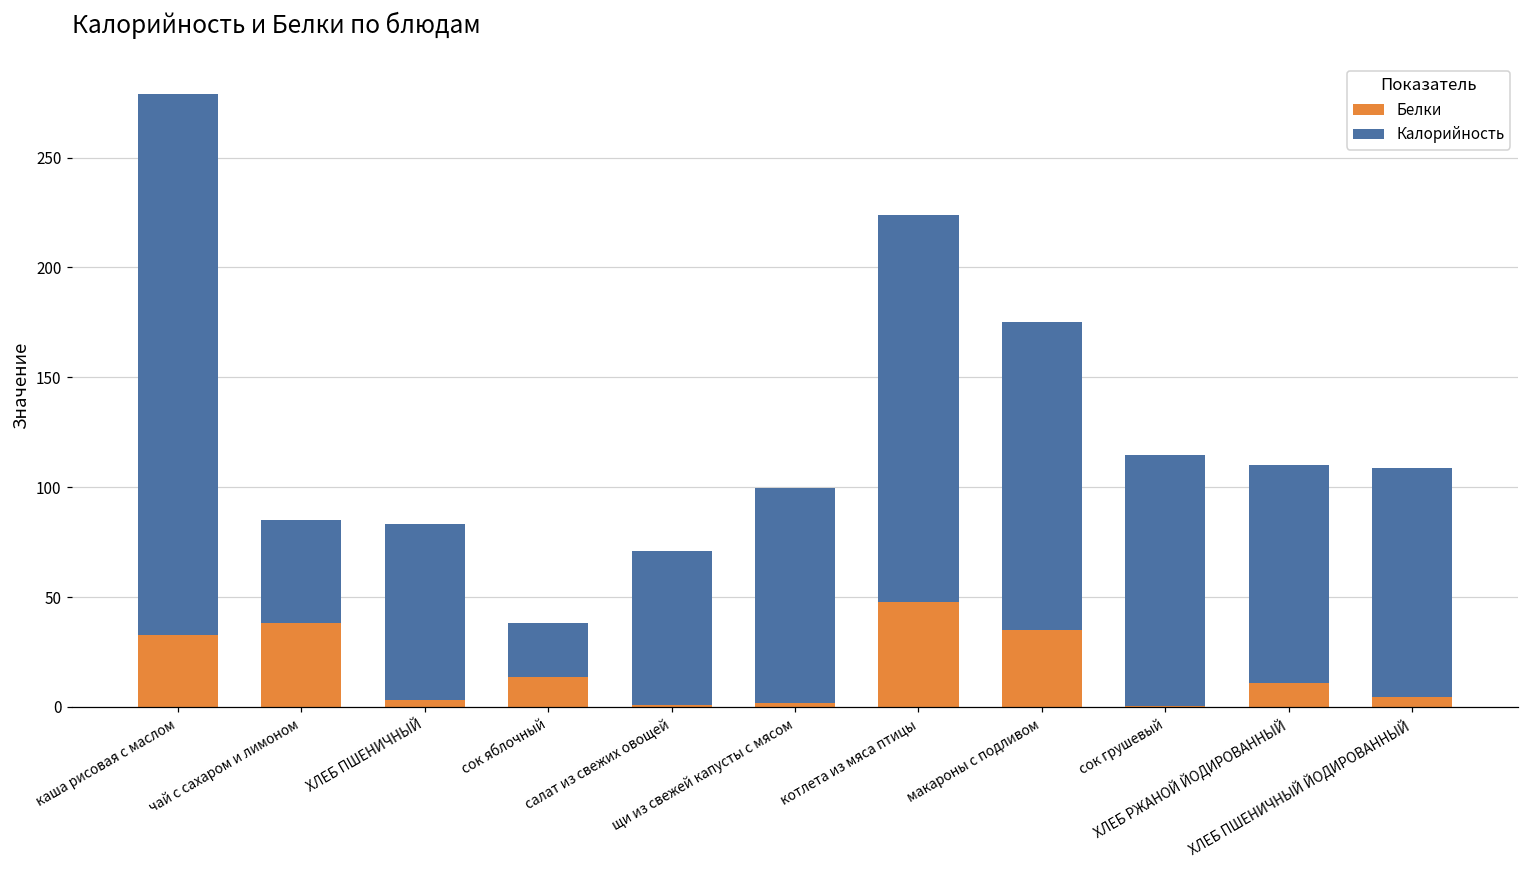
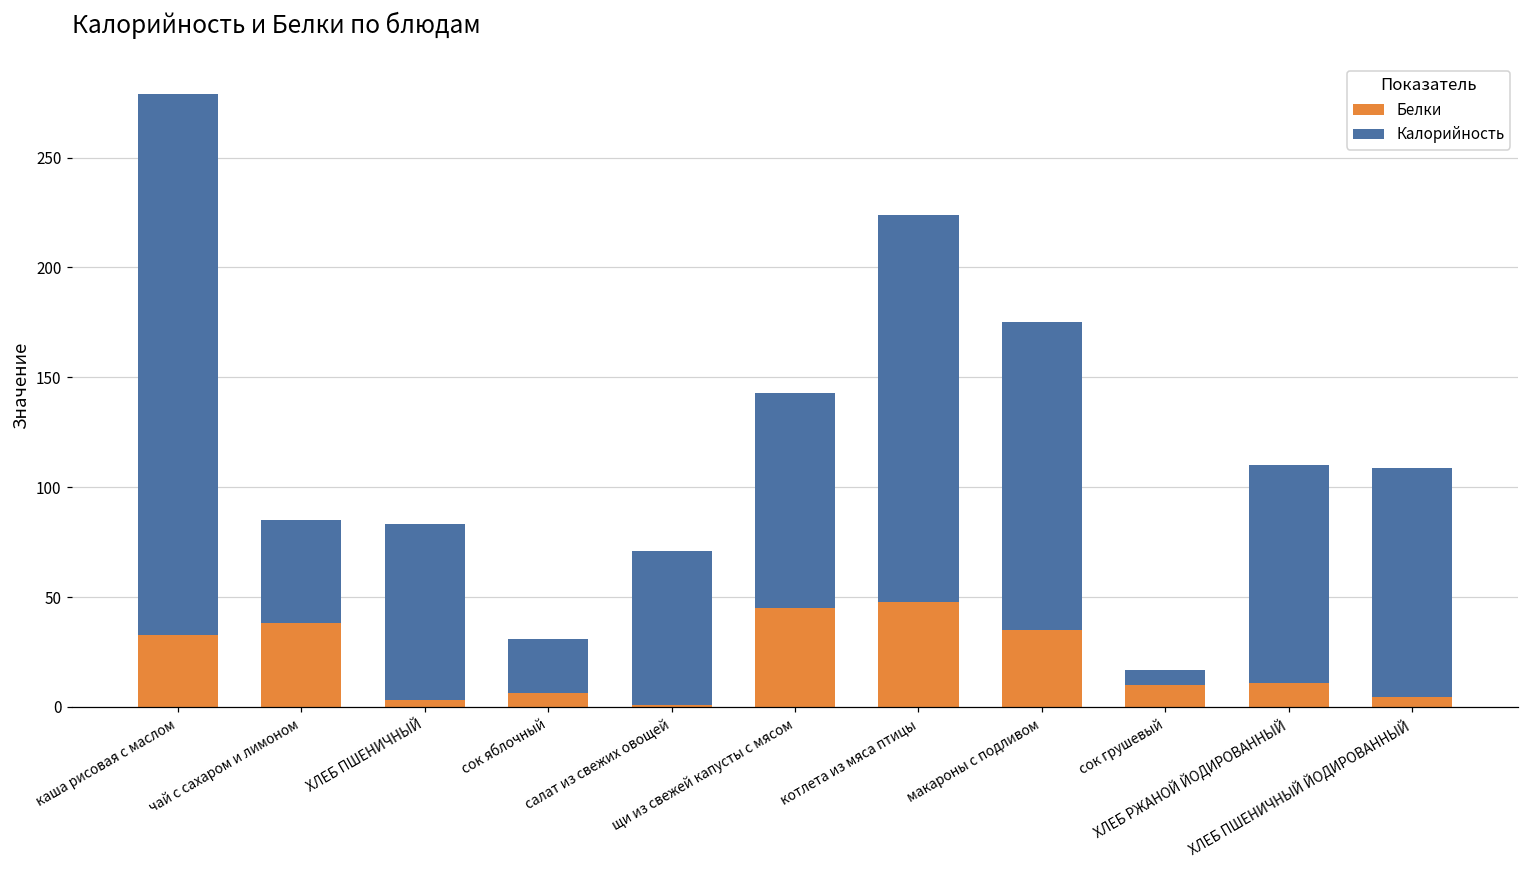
  {
    "Белки": {
      "каша рисовая с маслом": 33,
      "чай с сахаром и лимоном": 38,
      "ХЛЕБ ПШЕНИЧНЫЙ": 3,
-     "сок яблочный": 13,
-     "щи из свежей капусты с мясом": 2,
+     "сок яблочный": 6,
+     "щи из свежей капусты с мясом": 45,
      "котлета из мяса птицы": 48,
      "макароны с подливом": 35,
-     "сок грушевый": 0,
+     "сок грушевый": 10,
      "ХЛЕБ РЖАНОЙ ЙОДИРОВАННЫЙ": 11,
      "ХЛЕБ ПШЕНИЧНЫЙ ЙОДИРОВАННЫЙ": 5
    },
    "Калорийность": {
      "каша рисовая с маслом": 246,
      "чай с сахаром и лимоном": 47,
      "ХЛЕБ ПШЕНИЧНЫЙ": 80,
      "сок яблочный": 25,
      "салат из свежих овощей": 70,
      "щи из свежей капусты с мясом": 98,
      "котлета из мяса птицы": 176,
      "макароны с подливом": 140,
-     "сок грушевый": 114,
+     "сок грушевый": 7,
      "ХЛЕБ РЖАНОЙ ЙОДИРОВАННЫЙ": 99,
      "ХЛЕБ ПШЕНИЧНЫЙ ЙОДИРОВАННЫЙ": 104
    }
  }
